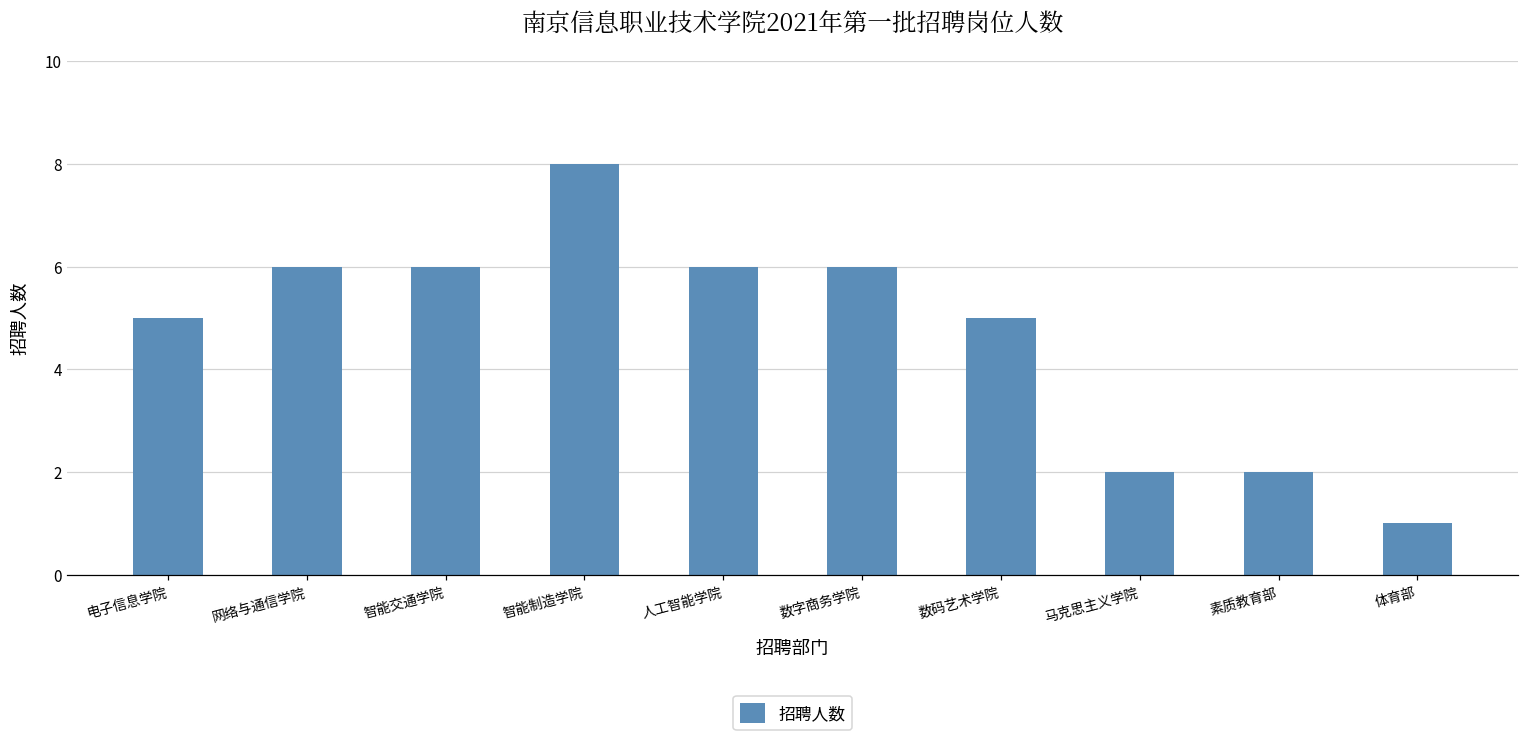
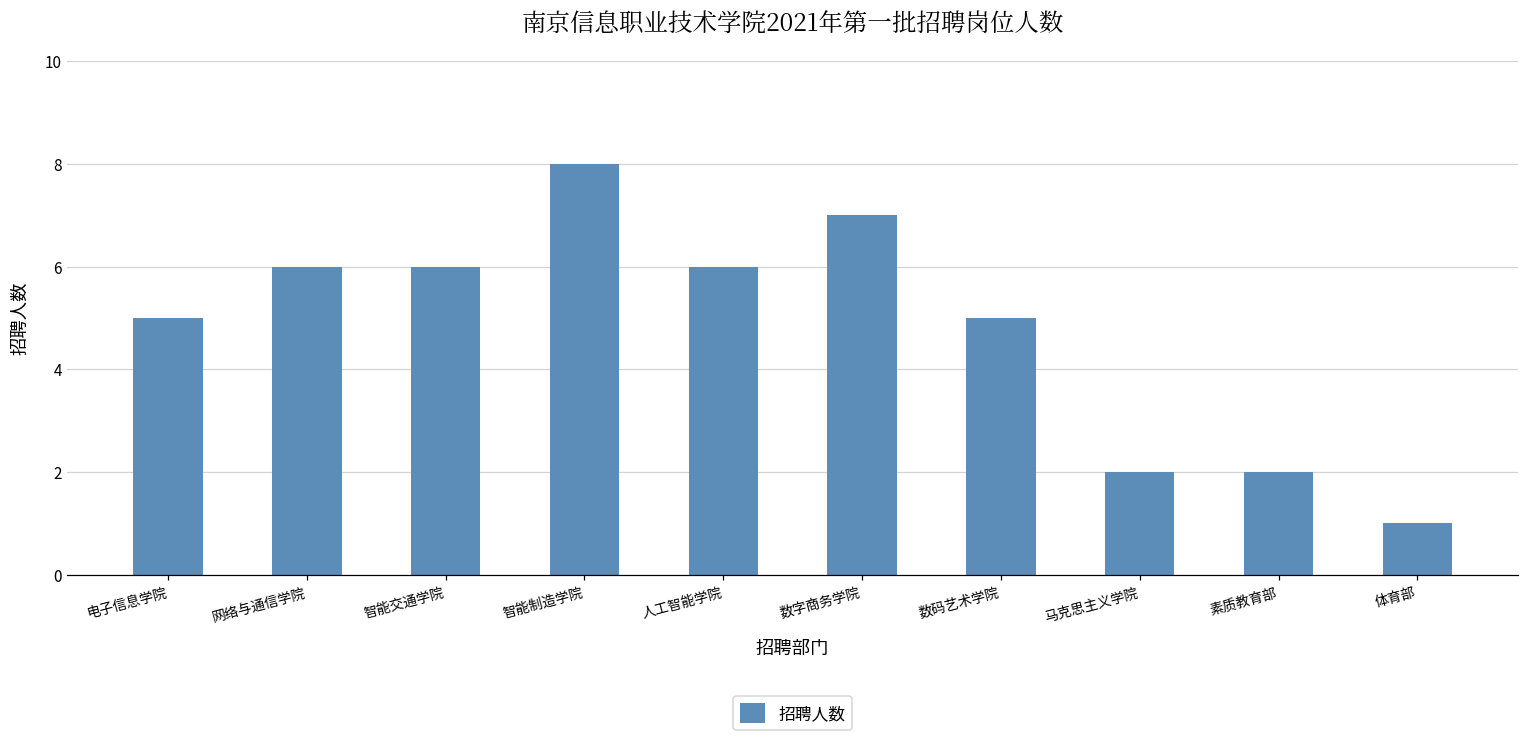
  {
    "电子信息学院": 5,
    "网络与通信学院": 6,
    "智能交通学院": 6,
    "智能制造学院": 8,
    "人工智能学院": 6,
-   "数字商务学院": 6,
+   "数字商务学院": 7,
    "数码艺术学院": 5,
    "马克思主义学院": 2,
    "素质教育部": 2,
    "体育部": 1
  }
